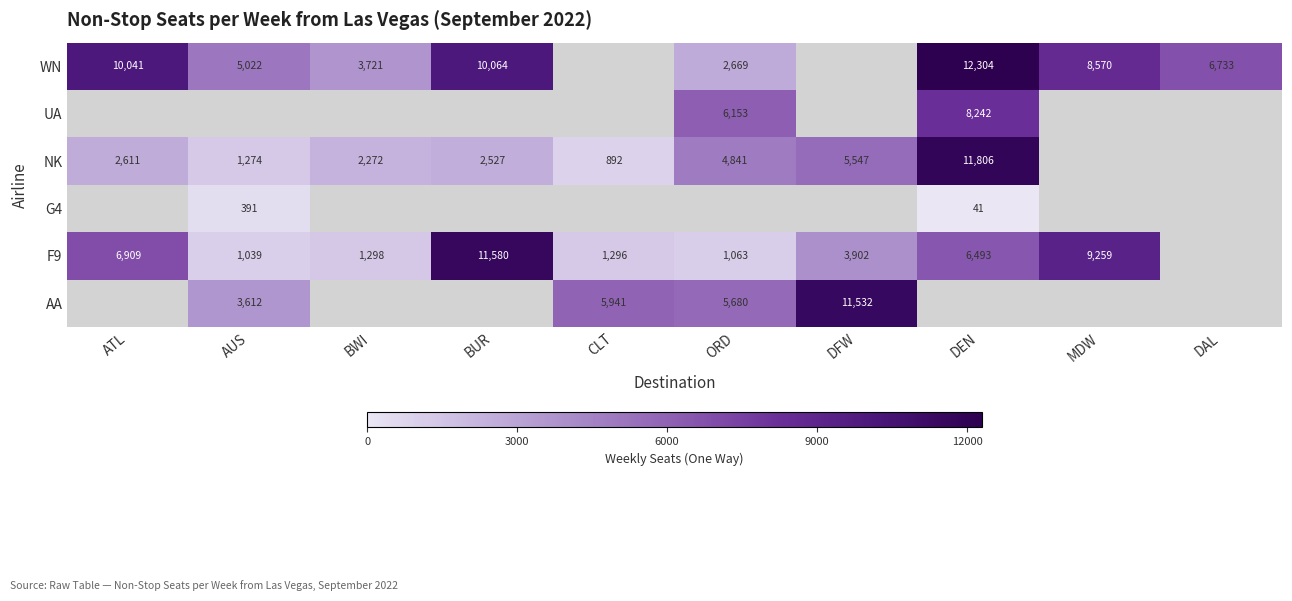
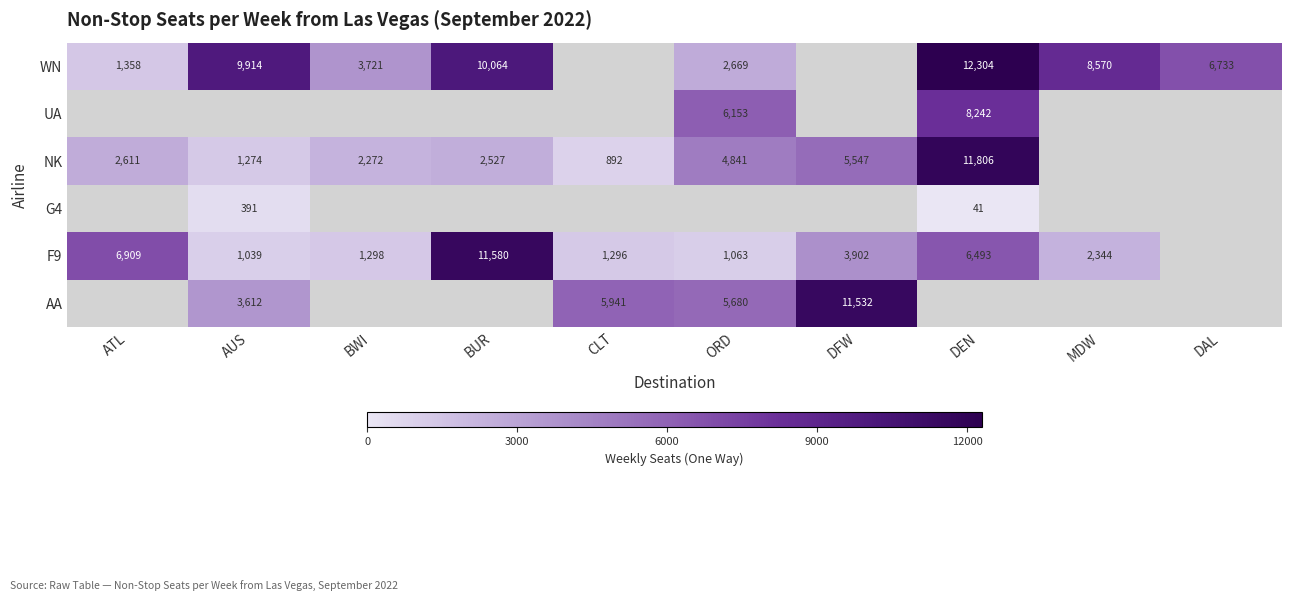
  {
    "WN": {
-     "ATL": "10,041",
-     "AUS": "5,022",
+     "ATL": "1,358",
+     "AUS": "9,914",
      "BWI": "3,721",
      "BUR": "10,064",
      "ORD": "2,669",
      "DEN": "12,304",
      "MDW": "8,570",
      "DAL": "6,733"
    },
    "UA": {
      "ORD": "6,153",
      "DEN": "8,242"
    },
    "NK": {
      "ATL": "2,611",
      "AUS": "1,274",
      "BWI": "2,272",
      "BUR": "2,527",
      "CLT": "892",
      "ORD": "4,841",
      "DFW": "5,547",
      "DEN": "11,806"
    },
    "G4": {
      "AUS": "391",
      "DEN": "41"
    },
    "F9": {
      "ATL": "6,909",
      "AUS": "1,039",
      "BWI": "1,298",
      "BUR": "11,580",
      "CLT": "1,296",
      "ORD": "1,063",
      "DFW": "3,902",
      "DEN": "6,493",
-     "MDW": "9,259"
+     "MDW": "2,344"
    },
    "AA": {
      "AUS": "3,612",
      "CLT": "5,941",
      "ORD": "5,680",
      "DFW": "11,532"
    }
  }
